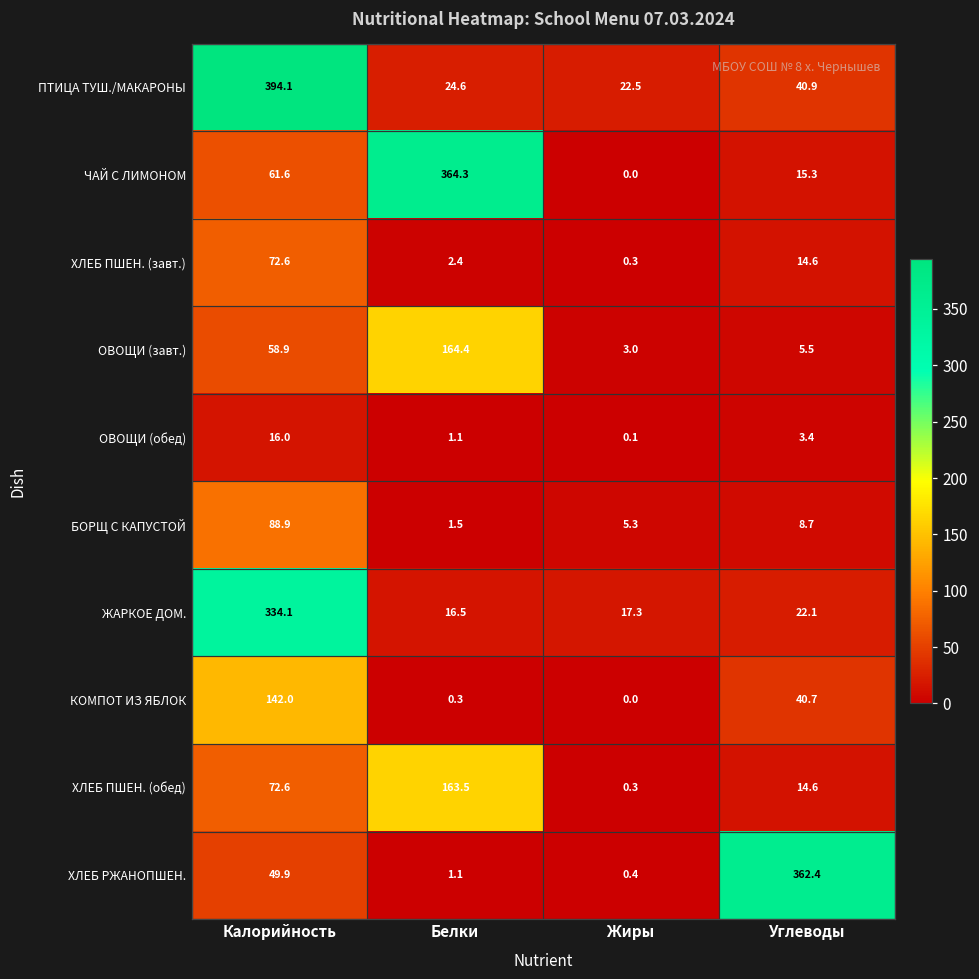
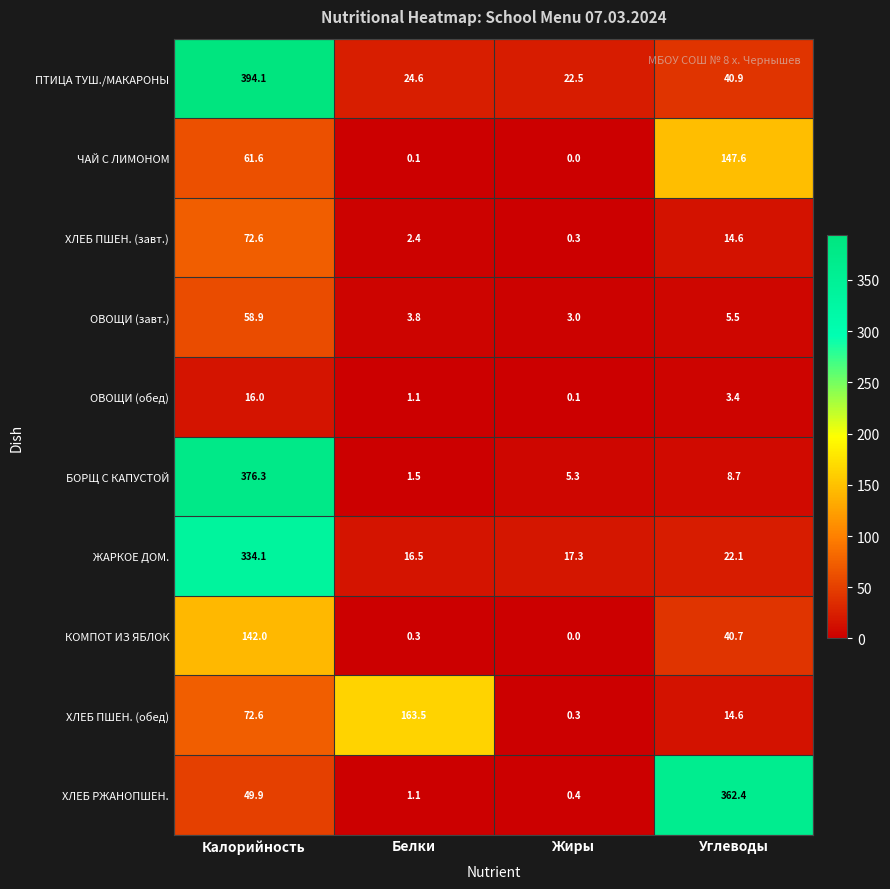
  {
    "ПТИЦА ТУШ./МАКАРОНЫ": {
      "Калорийность": 394.1,
      "Белки": 24.6,
      "Жиры": 22.5
    },
    "ЧАЙ С ЛИМОНОМ": {
      "Калорийность": 61.6,
-     "Белки": 364.3,
+     "Белки": 0.1,
      "Жиры": 0.0,
-     "Углеводы": 15.3
+     "Углеводы": 147.6
    },
    "ХЛЕБ ПШЕН. (завт.)": {
      "Калорийность": 72.6,
      "Белки": 2.4,
      "Жиры": 0.3,
      "Углеводы": 14.6
    },
    "ОВОЩИ (завт.)": {
      "Калорийность": 58.9,
-     "Белки": 164.4,
+     "Белки": 3.8,
      "Жиры": 3.0,
      "Углеводы": 5.5
    },
    "ОВОЩИ (обед)": {
      "Калорийность": 16.0,
      "Белки": 1.1,
      "Жиры": 0.1,
      "Углеводы": 3.4
    },
    "БОРЩ С КАПУСТОЙ": {
-     "Калорийность": 88.9,
+     "Калорийность": 376.3,
      "Белки": 1.5,
      "Жиры": 5.3,
      "Углеводы": 8.7
    },
    "ЖАРКОЕ ДОМ.": {
      "Калорийность": 334.1,
      "Белки": 16.5,
      "Жиры": 17.3,
      "Углеводы": 22.1
    },
    "КОМПОТ ИЗ ЯБЛОК": {
      "Калорийность": 142.0,
      "Белки": 0.3,
      "Жиры": 0.0,
      "Углеводы": 40.7
    },
    "ХЛЕБ ПШЕН. (обед)": {
      "Калорийность": 72.6,
      "Белки": 163.5,
      "Жиры": 0.3,
      "Углеводы": 14.6
    },
    "ХЛЕБ РЖАНОПШЕН.": {
      "Калорийность": 49.9,
      "Белки": 1.1,
      "Жиры": 0.4,
      "Углеводы": 362.4
    }
  }
